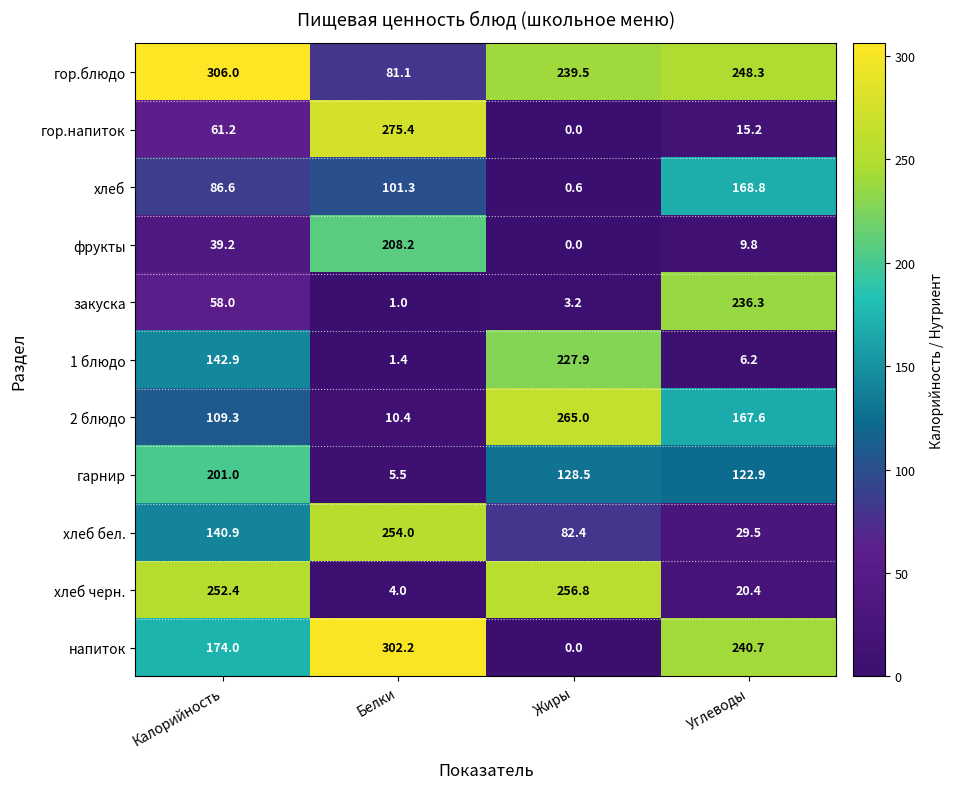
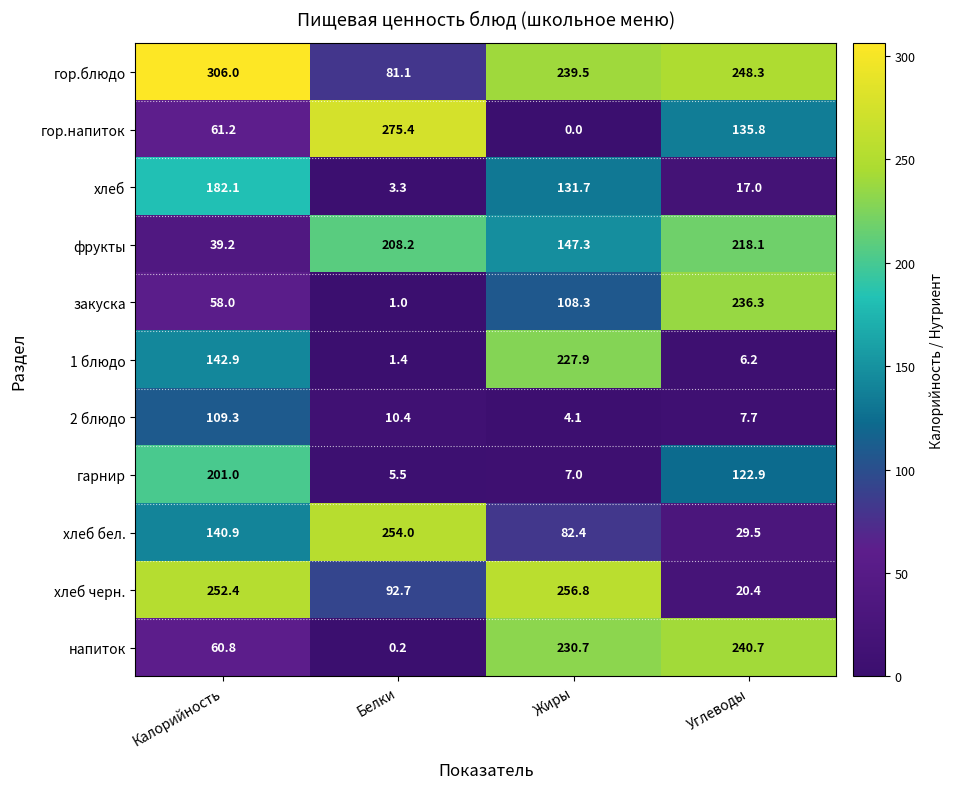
  {
    "гор.блюдо": {
      "Калорийность": 306.0,
      "Белки": 81.1,
      "Жиры": 239.5,
      "Углеводы": 248.3
    },
    "гор.напиток": {
      "Калорийность": 61.2,
      "Белки": 275.4,
      "Жиры": 0.0,
-     "Углеводы": 15.2
+     "Углеводы": 135.8
    },
    "хлеб": {
-     "Калорийность": 86.6,
-     "Белки": 101.3,
-     "Жиры": 0.6,
-     "Углеводы": 168.8
+     "Калорийность": 182.1,
+     "Белки": 3.3,
+     "Жиры": 131.7,
+     "Углеводы": 17.0
    },
    "фрукты": {
      "Калорийность": 39.2,
      "Белки": 208.2,
-     "Жиры": 0.0,
-     "Углеводы": 9.8
+     "Жиры": 147.3,
+     "Углеводы": 218.1
    },
    "закуска": {
      "Калорийность": 58.0,
      "Белки": 1.0,
-     "Жиры": 3.2,
+     "Жиры": 108.3,
      "Углеводы": 236.3
    },
    "1 блюдо": {
      "Калорийность": 142.9,
      "Белки": 1.4,
      "Жиры": 227.9,
      "Углеводы": 6.2
    },
    "2 блюдо": {
      "Калорийность": 109.3,
      "Белки": 10.4,
-     "Жиры": 265.0,
-     "Углеводы": 167.6
+     "Жиры": 4.1,
+     "Углеводы": 7.7
    },
    "гарнир": {
      "Калорийность": 201.0,
      "Белки": 5.5,
-     "Жиры": 128.5,
+     "Жиры": 7.0,
      "Углеводы": 122.9
    },
    "хлеб бел.": {
      "Калорийность": 140.9,
      "Белки": 254.0,
      "Жиры": 82.4,
      "Углеводы": 29.5
    },
    "хлеб черн.": {
      "Калорийность": 252.4,
-     "Белки": 4.0,
+     "Белки": 92.7,
      "Жиры": 256.8,
      "Углеводы": 20.4
    },
    "напиток": {
-     "Калорийность": 174.0,
-     "Белки": 302.2,
-     "Жиры": 0.0,
+     "Калорийность": 60.8,
+     "Белки": 0.2,
+     "Жиры": 230.7,
      "Углеводы": 240.7
    }
  }
